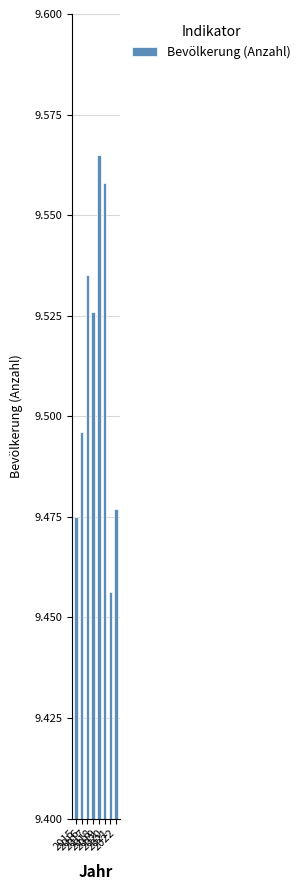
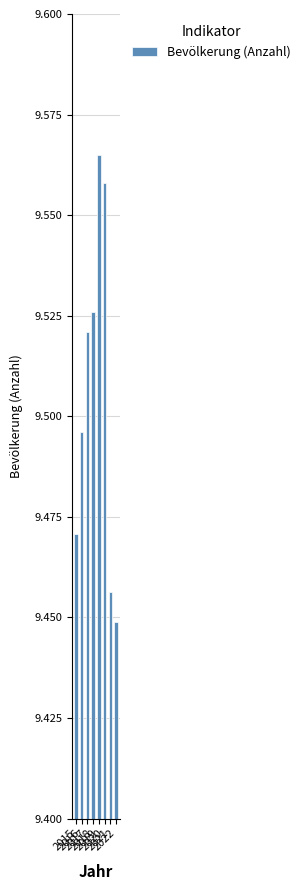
  {
-   "2015": 9.475,
+   "2015": 9.471,
    "2016": 9.496,
-   "2017": 9.535,
+   "2017": 9.521,
    "2018": 9.526,
    "2019": 9.565,
    "2020": 9.558,
    "2021": 9.456,
-   "2022": 9.477
+   "2022": 9.449
  }
